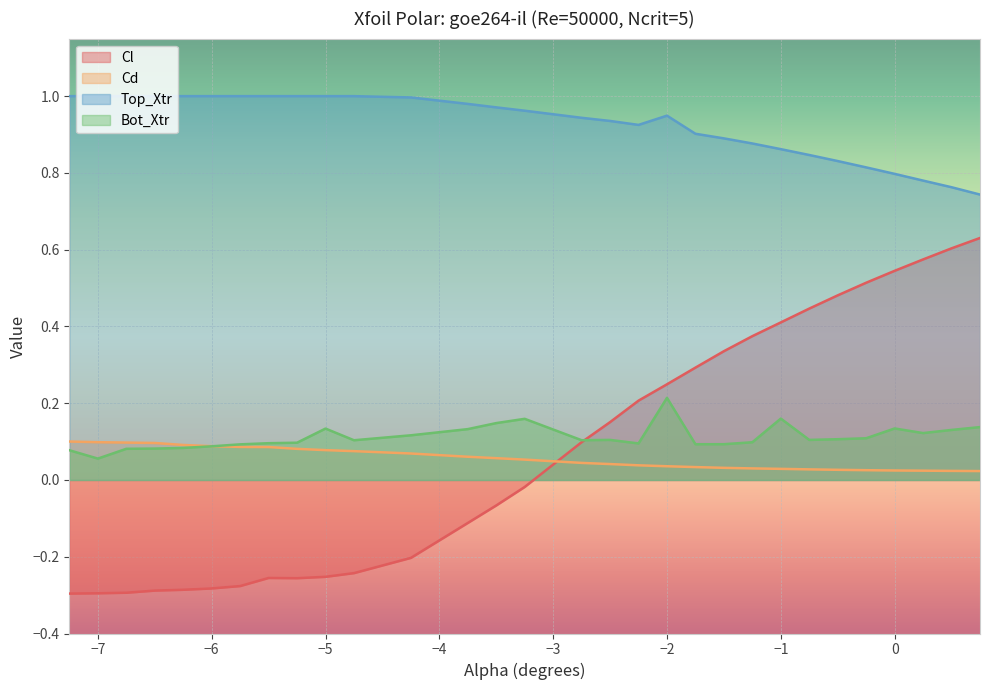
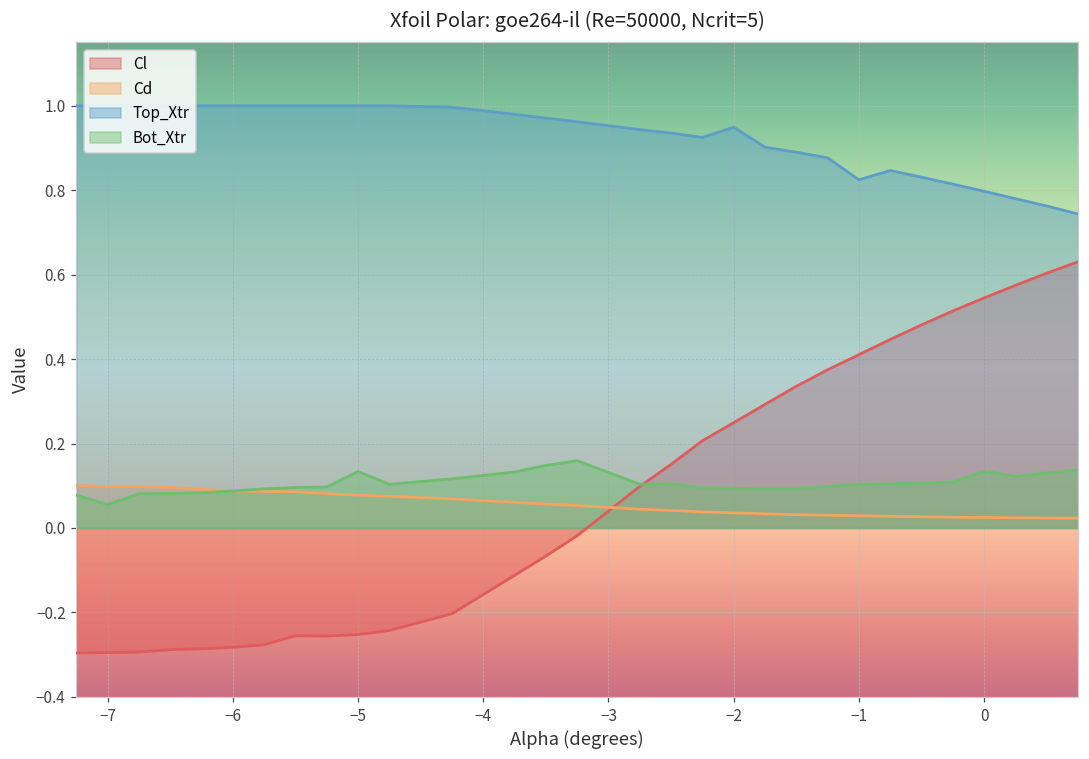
  {
    "Top_Xtr": {
      "−6": 1.00,
      "−5": 1.00,
      "−2": 0.95,
-     "−1": 0.86,
+     "−1": 0.82,
      "0": 0.80
    },
    "Bot_Xtr": {
      "−7": 0.06,
      "−5": 0.13,
-     "−2": 0.21,
-     "−1": 0.16,
+     "−2": 0.09,
+     "−1": 0.10,
      "0": 0.13
    }
  }
